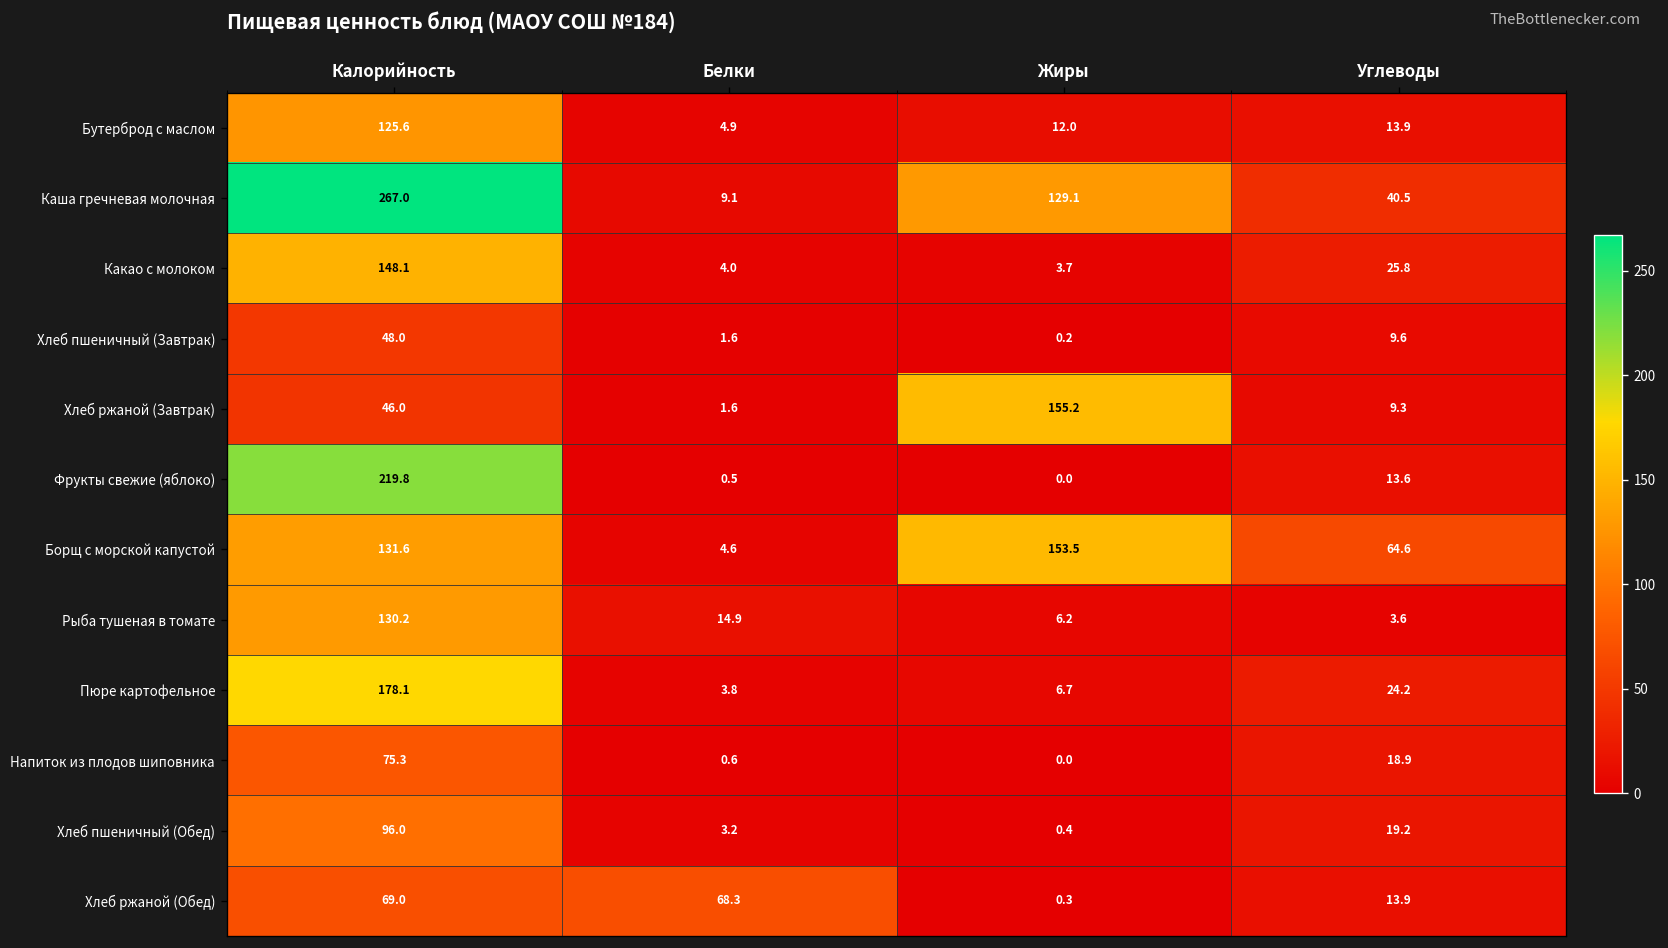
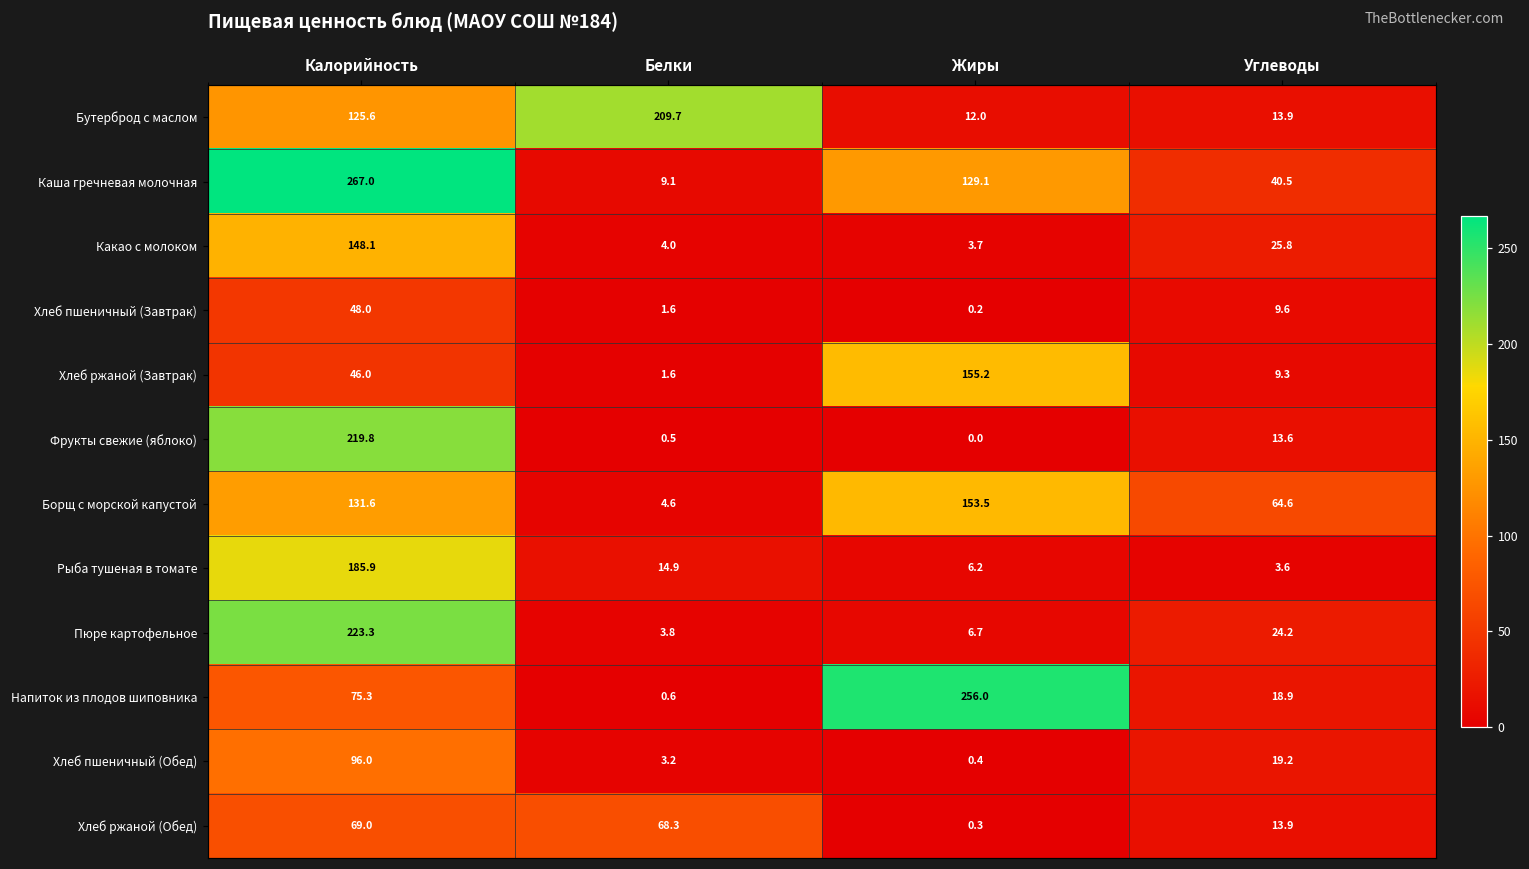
  {
    "Бутерброд с маслом": {
      "Калорийность": 125.6,
-     "Белки": 4.9,
+     "Белки": 209.7,
      "Жиры": 12.0,
      "Углеводы": 13.9
    },
    "Каша гречневая молочная": {
      "Калорийность": 267.0,
      "Белки": 9.1,
      "Жиры": 129.1,
      "Углеводы": 40.5
    },
    "Какао с молоком": {
      "Калорийность": 148.1,
      "Белки": 4.0,
      "Жиры": 3.7,
      "Углеводы": 25.8
    },
    "Хлеб пшеничный (Завтрак)": {
      "Калорийность": 48.0,
      "Белки": 1.6,
      "Жиры": 0.2,
      "Углеводы": 9.6
    },
    "Хлеб ржаной (Завтрак)": {
      "Калорийность": 46.0,
      "Белки": 1.6,
      "Жиры": 155.2,
      "Углеводы": 9.3
    },
    "Фрукты свежие (яблоко)": {
      "Калорийность": 219.8,
      "Белки": 0.5,
      "Жиры": 0.0,
      "Углеводы": 13.6
    },
    "Борщ с морской капустой": {
      "Калорийность": 131.6,
      "Белки": 4.6,
      "Жиры": 153.5,
      "Углеводы": 64.6
    },
    "Рыба тушеная в томате": {
-     "Калорийность": 130.2,
+     "Калорийность": 185.9,
      "Белки": 14.9,
      "Жиры": 6.2,
      "Углеводы": 3.6
    },
    "Пюре картофельное": {
-     "Калорийность": 178.1,
+     "Калорийность": 223.3,
      "Белки": 3.8,
      "Жиры": 6.7,
      "Углеводы": 24.2
    },
    "Напиток из плодов шиповника": {
      "Калорийность": 75.3,
      "Белки": 0.6,
-     "Жиры": 0.0,
+     "Жиры": 256.0,
      "Углеводы": 18.9
    },
    "Хлеб пшеничный (Обед)": {
      "Калорийность": 96.0,
      "Белки": 3.2,
      "Жиры": 0.4,
      "Углеводы": 19.2
    },
    "Хлеб ржаной (Обед)": {
      "Калорийность": 69.0,
      "Белки": 68.3,
      "Жиры": 0.3,
      "Углеводы": 13.9
    }
  }
